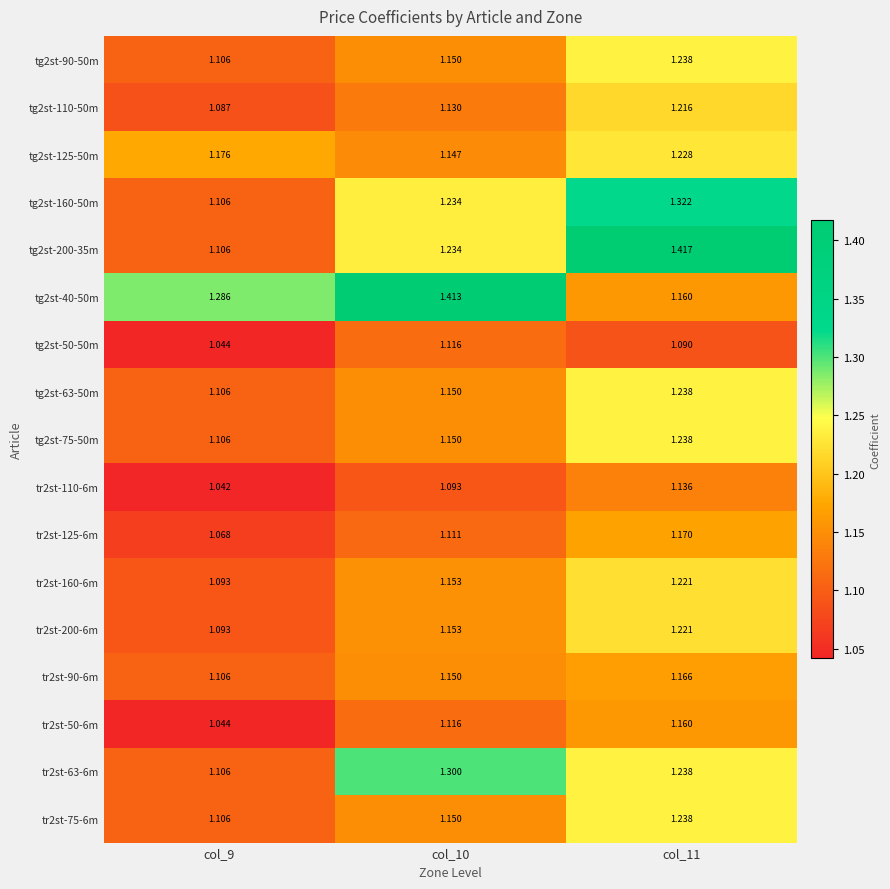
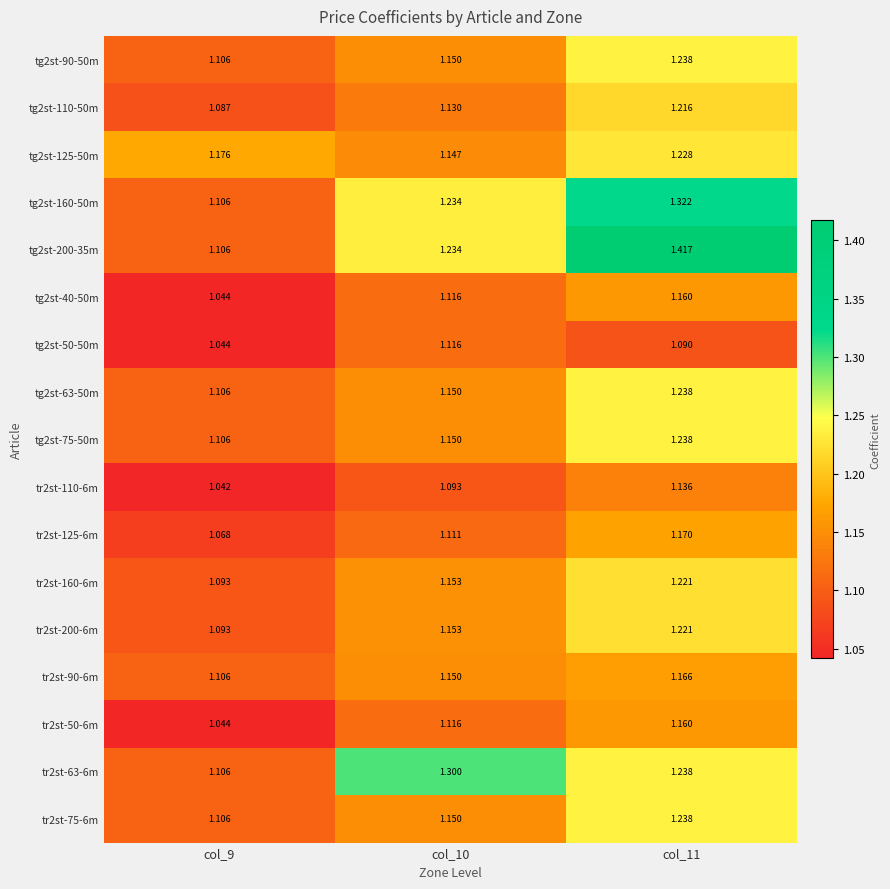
  {
    "tg2st-90-50m": {
      "col_9": 1.106,
      "col_10": 1.150,
      "col_11": 1.238
    },
    "tg2st-110-50m": {
      "col_9": 1.087,
      "col_10": 1.130,
      "col_11": 1.216
    },
    "tg2st-125-50m": {
      "col_9": 1.176,
      "col_10": 1.147,
      "col_11": 1.228
    },
    "tg2st-160-50m": {
      "col_9": 1.106,
      "col_10": 1.234,
      "col_11": 1.322
    },
    "tg2st-200-35m": {
      "col_9": 1.106,
      "col_10": 1.234,
      "col_11": 1.417
    },
    "tg2st-40-50m": {
-     "col_9": 1.286,
-     "col_10": 1.413,
+     "col_9": 1.044,
+     "col_10": 1.116,
      "col_11": 1.160
    },
    "tg2st-50-50m": {
      "col_9": 1.044,
      "col_10": 1.116,
      "col_11": 1.090
    },
    "tg2st-63-50m": {
      "col_9": 1.106,
      "col_10": 1.150,
      "col_11": 1.238
    },
    "tg2st-75-50m": {
      "col_9": 1.106,
      "col_10": 1.150,
      "col_11": 1.238
    },
    "tr2st-110-6m": {
      "col_9": 1.042,
      "col_10": 1.093,
      "col_11": 1.136
    },
    "tr2st-125-6m": {
      "col_9": 1.068,
      "col_10": 1.111,
      "col_11": 1.170
    },
    "tr2st-160-6m": {
      "col_9": 1.093,
      "col_10": 1.153,
      "col_11": 1.221
    },
    "tr2st-200-6m": {
      "col_9": 1.093,
      "col_10": 1.153,
      "col_11": 1.221
    },
    "tr2st-90-6m": {
      "col_9": 1.106,
      "col_10": 1.150,
      "col_11": 1.166
    },
    "tr2st-50-6m": {
      "col_9": 1.044,
      "col_10": 1.116,
      "col_11": 1.160
    },
    "tr2st-63-6m": {
      "col_9": 1.106,
      "col_10": 1.300,
      "col_11": 1.238
    },
    "tr2st-75-6m": {
      "col_9": 1.106,
      "col_10": 1.150,
      "col_11": 1.238
    }
  }
